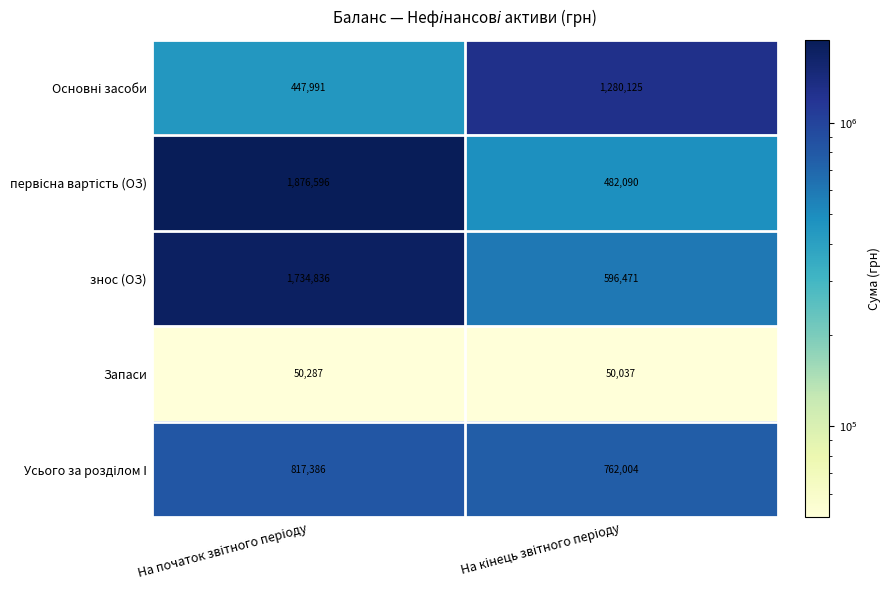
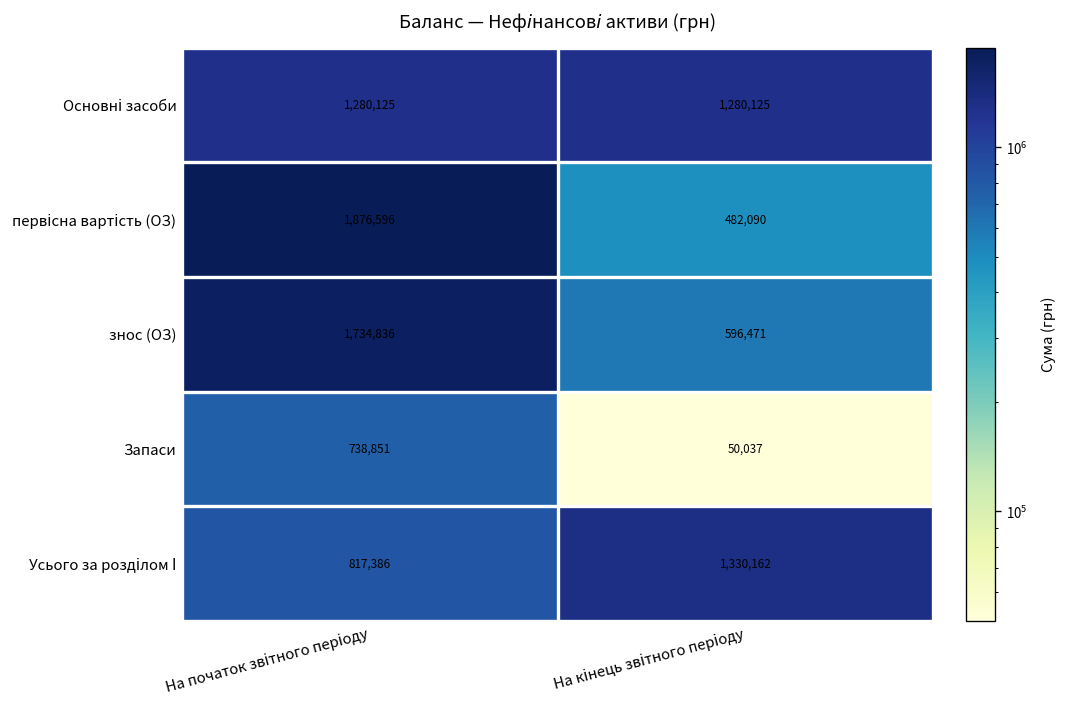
  {
    "Основні засоби": {
-     "На початок звітного періоду": "447,991",
+     "На початок звітного періоду": "1,280,125",
      "На кінець звітного періоду": "1,280,125"
    },
    "первісна вартість (ОЗ)": {
      "На початок звітного періоду": "1,876,596",
      "На кінець звітного періоду": "482,090"
    },
    "знос (ОЗ)": {
      "На початок звітного періоду": "1,734,836",
      "На кінець звітного періоду": "596,471"
    },
    "Запаси": {
-     "На початок звітного періоду": "50,287",
+     "На початок звітного періоду": "738,851",
      "На кінець звітного періоду": "50,037"
    },
    "Усього за розділом І": {
      "На початок звітного періоду": "817,386",
-     "На кінець звітного періоду": "762,004"
+     "На кінець звітного періоду": "1,330,162"
    }
  }
